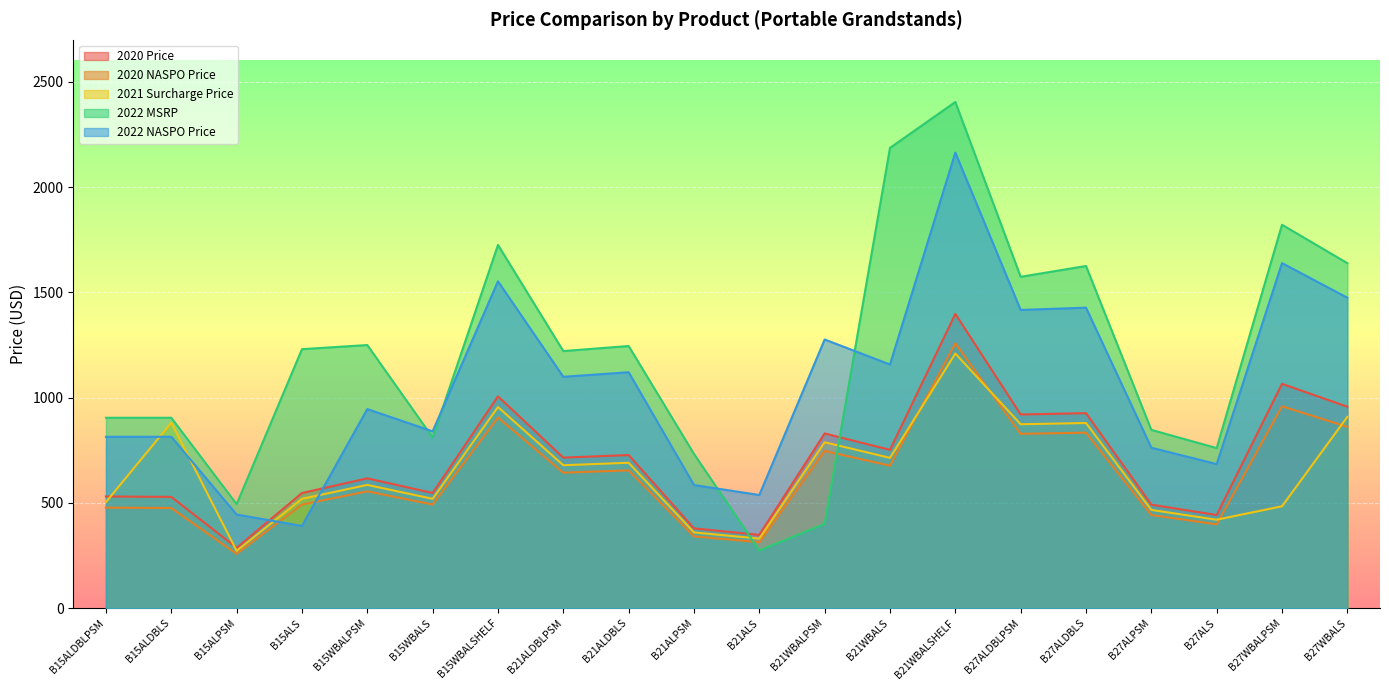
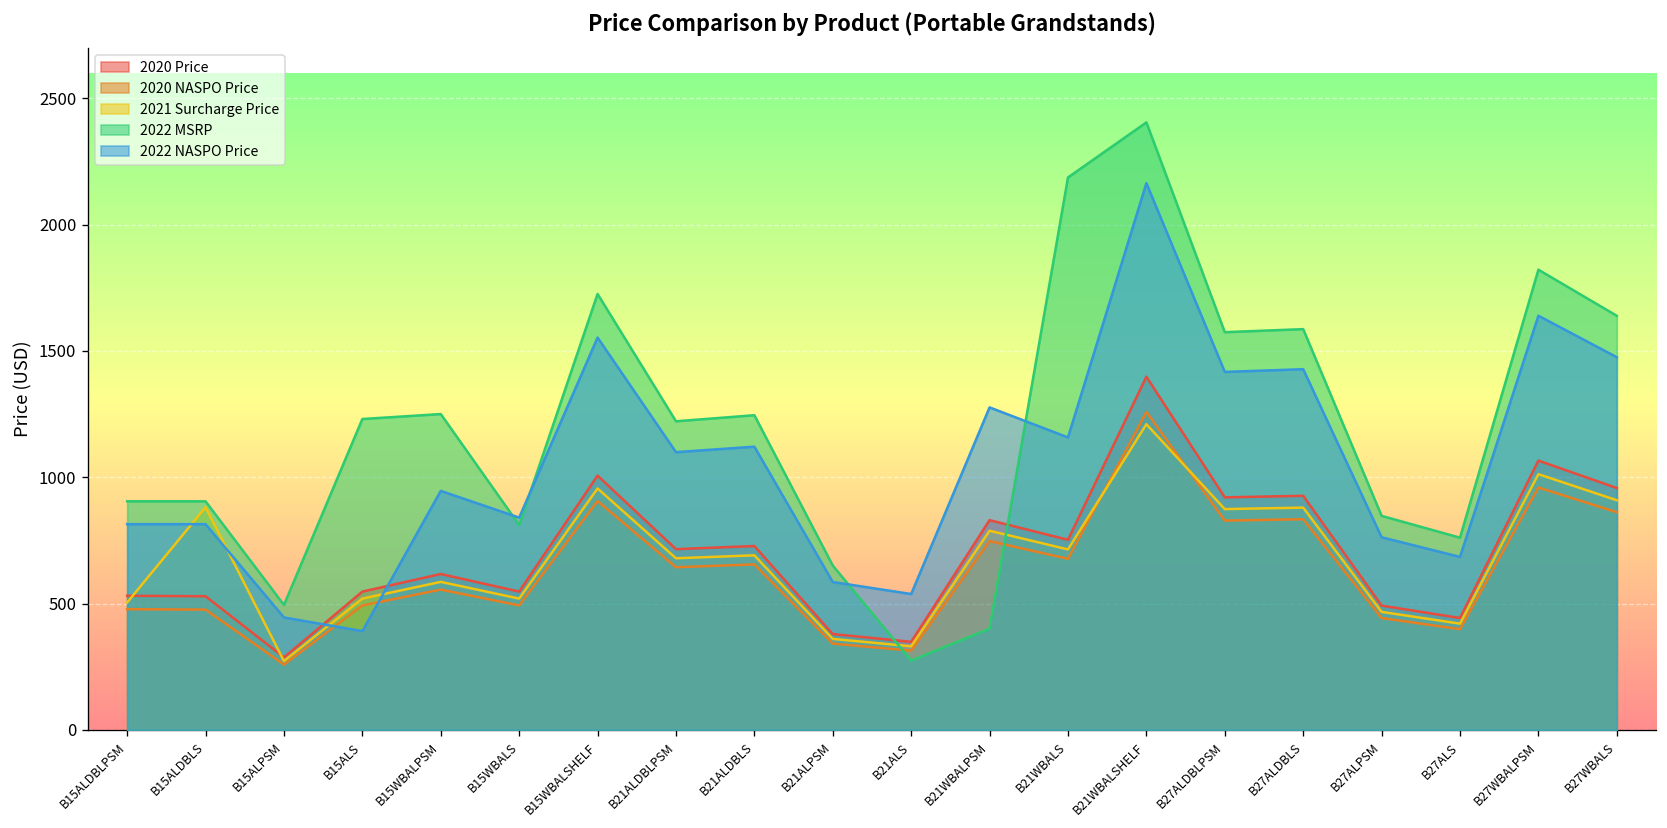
  {
    "2021 Surcharge Price": {
      "B15ALDBLPSM": 500,
      "B15ALDBLS": 880,
      "B15ALPSM": 270,
      "B15ALS": 520,
      "B15WBALPSM": 590,
      "B15WBALS": 520,
      "B15WBALSHELF": 960,
      "B21ALDBLPSM": 680,
      "B21ALDBLS": 690,
      "B21ALPSM": 360,
      "B21ALS": 330,
      "B21WBALPSM": 790,
      "B21WBALS": 710,
      "B21WBALSHELF": 1210,
      "B27ALDBLPSM": 870,
      "B27ALDBLS": 880,
      "B27ALPSM": 470,
      "B27ALS": 420,
-     "B27WBALPSM": 480,
+     "B27WBALPSM": 1010,
      "B27WBALS": 910
    },
    "2022 MSRP": {
      "B15ALDBLPSM": 900,
      "B15ALDBLS": 900,
      "B15ALPSM": 490,
      "B15ALS": 1230,
      "B15WBALPSM": 1250,
      "B15WBALS": 810,
      "B15WBALSHELF": 1730,
      "B21ALDBLPSM": 1220,
      "B21ALDBLS": 1250,
-     "B21ALPSM": 730,
+     "B21ALPSM": 650,
      "B21ALS": 270,
      "B21WBALPSM": 400,
      "B21WBALS": 2190,
      "B21WBALSHELF": 2400,
      "B27ALDBLPSM": 1570,
-     "B27ALDBLS": 1630,
+     "B27ALDBLS": 1590,
      "B27ALPSM": 850,
      "B27ALS": 760,
      "B27WBALPSM": 1820,
      "B27WBALS": 1640
    },
    "2022 NASPO Price": {
      "B15ALDBLPSM": 810,
      "B15ALDBLS": 810,
      "B15ALPSM": 440,
      "B15ALS": 390,
      "B15WBALPSM": 950,
      "B15WBALS": 840,
      "B15WBALSHELF": 1550,
      "B21ALDBLPSM": 1100,
      "B21ALDBLS": 1120,
      "B21ALPSM": 590,
      "B21ALS": 540,
      "B21WBALPSM": 1280,
      "B21WBALS": 1160,
      "B21WBALSHELF": 2160,
      "B27ALDBLPSM": 1420,
      "B27ALDBLS": 1430,
      "B27ALPSM": 760,
      "B27ALS": 680,
      "B27WBALPSM": 1640,
      "B27WBALS": 1480
    }
  }
